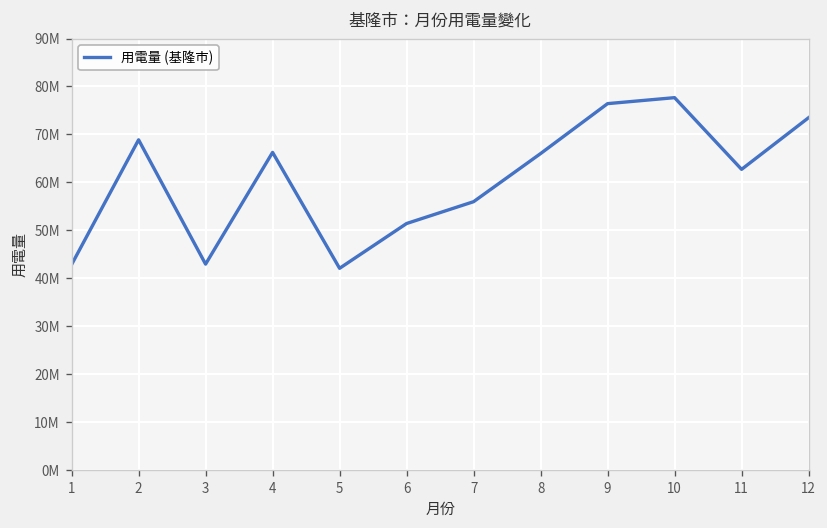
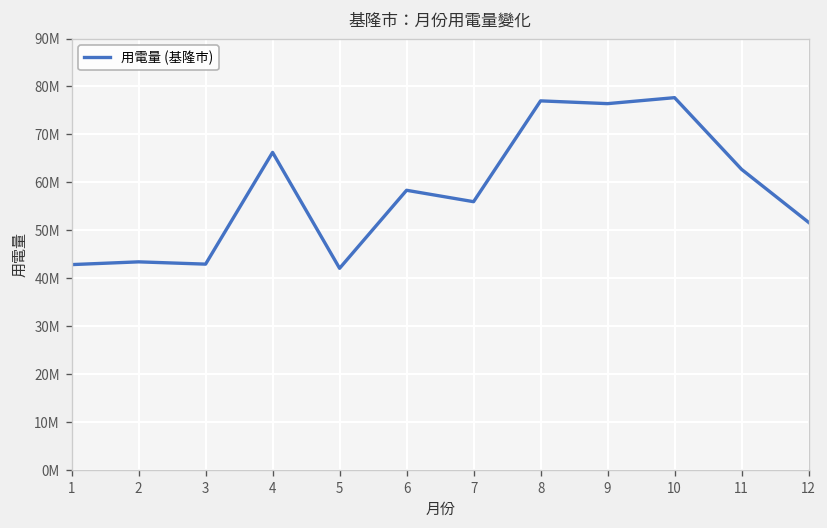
  {
    "1": 43000000,
-   "2": 69000000,
+   "2": 43000000,
    "3": 43000000,
    "4": 66000000,
    "5": 42000000,
-   "6": 51000000,
+   "6": 58000000,
    "7": 56000000,
-   "8": 66000000,
+   "8": 77000000,
    "9": 76000000,
    "10": 78000000,
    "11": 63000000,
-   "12": 73000000
+   "12": 52000000
  }
